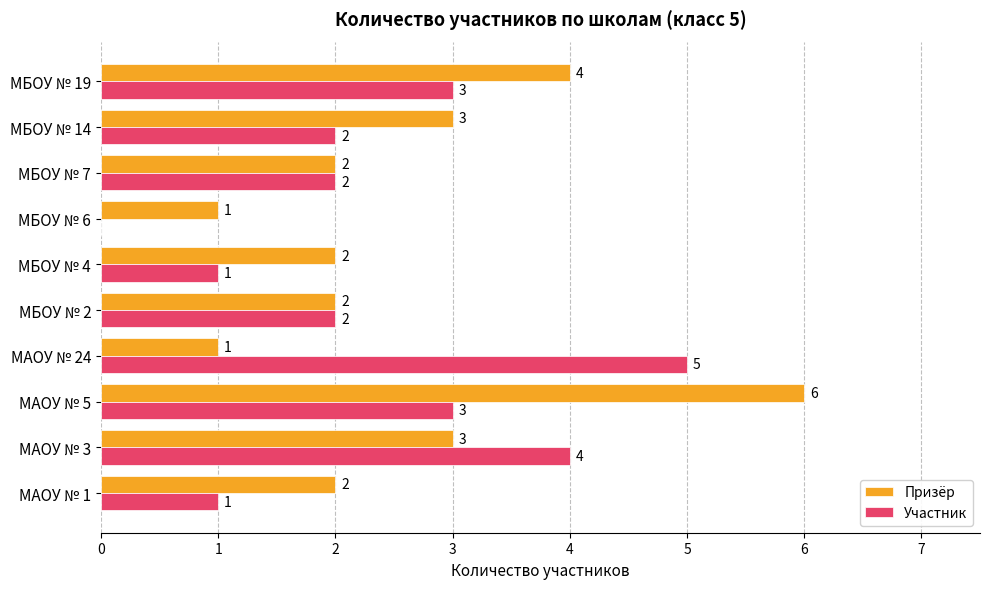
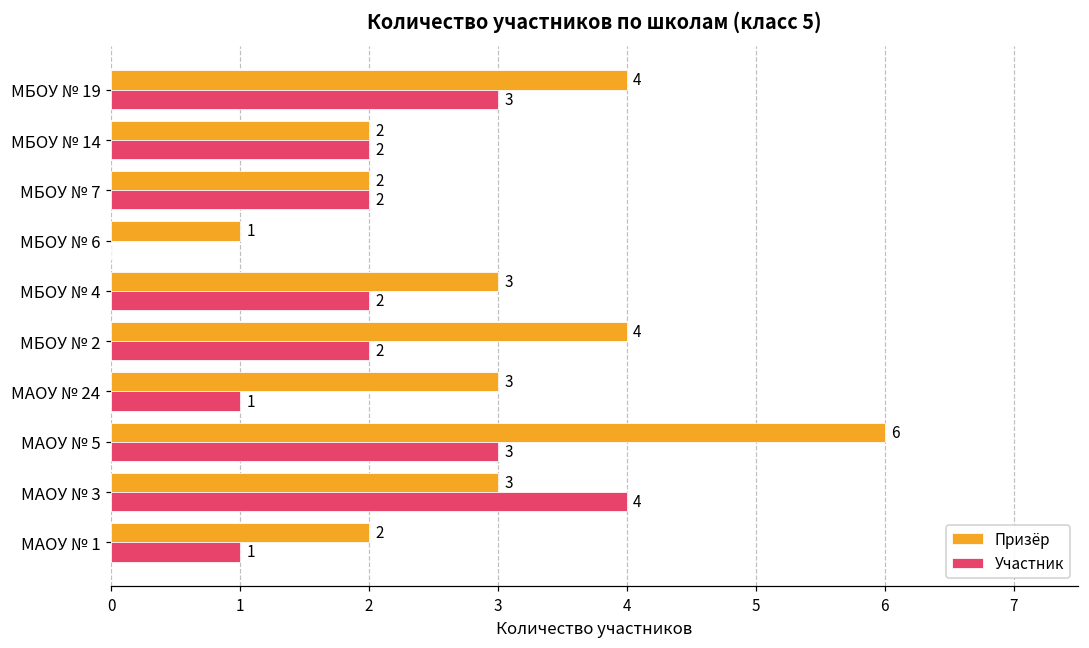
  {
    "Призёр": {
      "МБОУ № 19": 4,
-     "МБОУ № 14": 3,
+     "МБОУ № 14": 2,
      "МБОУ № 7": 2,
      "МБОУ № 6": 1,
-     "МБОУ № 4": 2,
-     "МБОУ № 2": 2,
-     "МАОУ № 24": 1,
+     "МБОУ № 4": 3,
+     "МБОУ № 2": 4,
+     "МАОУ № 24": 3,
      "МАОУ № 5": 6,
      "МАОУ № 3": 3,
      "МАОУ № 1": 2
    },
    "Участник": {
      "МБОУ № 19": 3,
      "МБОУ № 14": 2,
      "МБОУ № 7": 2,
-     "МБОУ № 4": 1,
+     "МБОУ № 4": 2,
      "МБОУ № 2": 2,
-     "МАОУ № 24": 5,
+     "МАОУ № 24": 1,
      "МАОУ № 5": 3,
      "МАОУ № 3": 4,
      "МАОУ № 1": 1
    }
  }
